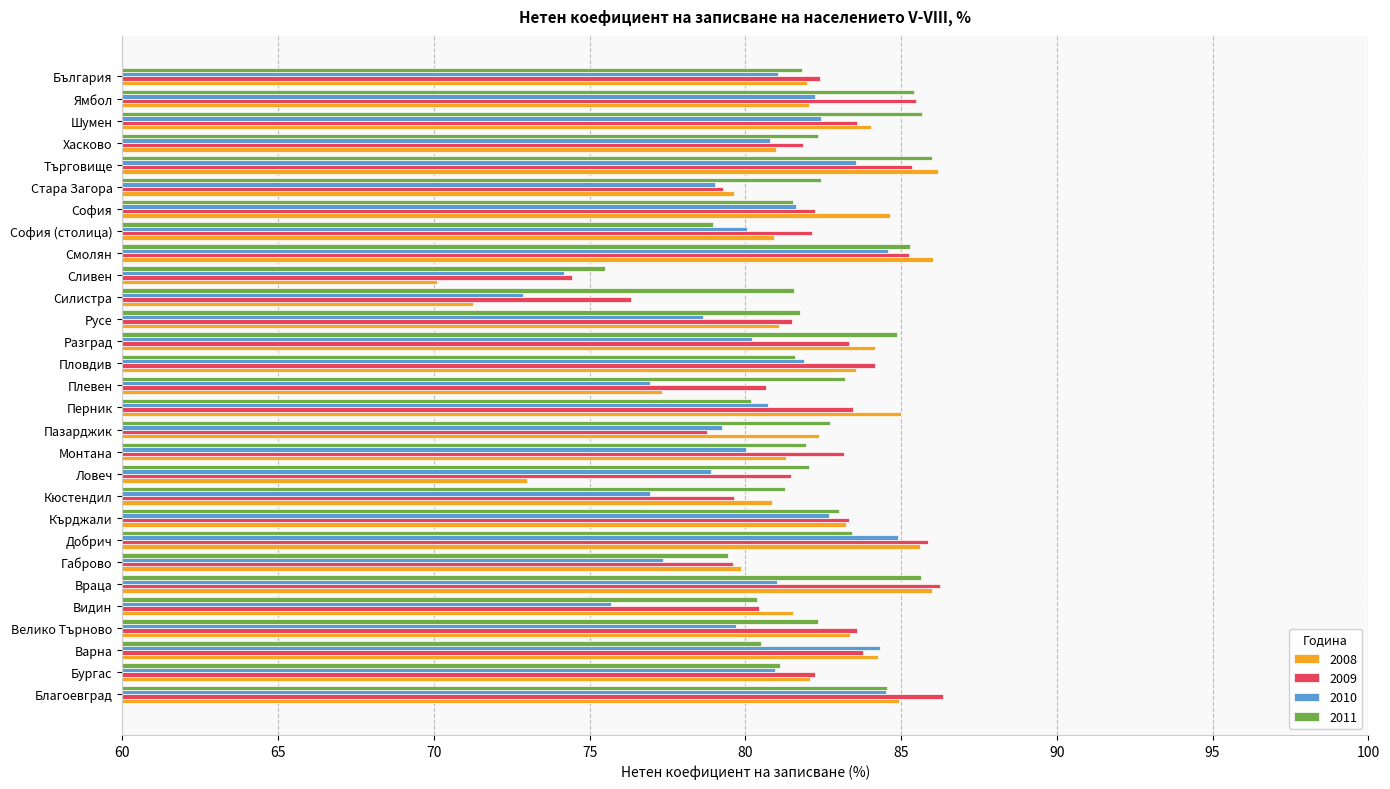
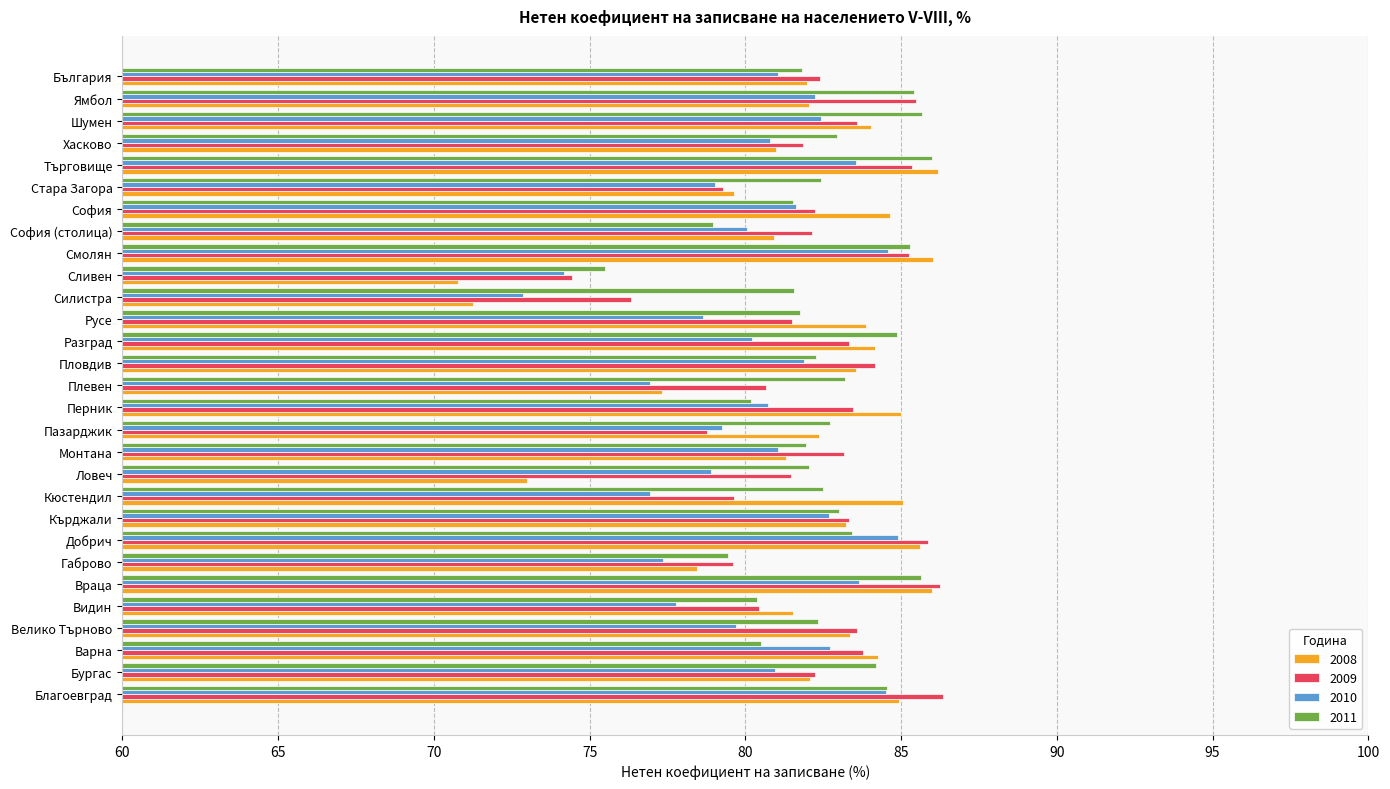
  {
    "2008": {
      "България": 82.0,
      "Ямбол": 82.0,
      "Шумен": 84.0,
      "Хасково": 81.0,
      "Търговище": 86.2,
      "Стара Загора": 79.6,
      "София": 84.6,
      "София (столица)": 80.9,
      "Смолян": 86.0,
-     "Сливен": 70.1,
+     "Сливен": 70.8,
      "Силистра": 71.3,
-     "Русе": 81.1,
+     "Русе": 83.9,
      "Разград": 84.2,
      "Пловдив": 83.6,
      "Плевен": 77.3,
      "Перник": 85.0,
      "Пазарджик": 82.4,
      "Монтана": 81.3,
      "Ловеч": 73.0,
-     "Кюстендил": 80.8,
+     "Кюстендил": 85.1,
      "Кърджали": 83.2,
      "Добрич": 85.6,
-     "Габрово": 79.9,
+     "Габрово": 78.4,
      "Враца": 86.0,
      "Видин": 81.5,
      "Велико Търново": 83.4,
      "Варна": 84.3,
      "Бургас": 82.1,
      "Благоевград": 84.9
    },
    "2009": {
      "България": 82.4,
      "Ямбол": 85.5,
      "Шумен": 83.6,
      "Хасково": 81.8,
      "Търговище": 85.3,
      "Стара Загора": 79.3,
      "София": 82.2,
      "София (столица)": 82.1,
      "Смолян": 85.3,
      "Сливен": 74.4,
      "Силистра": 76.3,
      "Русе": 81.5,
      "Разград": 83.3,
      "Пловдив": 84.2,
      "Плевен": 80.7,
      "Перник": 83.5,
      "Пазарджик": 78.8,
      "Монтана": 83.2,
      "Ловеч": 81.5,
      "Кюстендил": 79.6,
      "Кърджали": 83.3,
      "Добрич": 85.9,
      "Габрово": 79.6,
      "Враца": 86.3,
      "Видин": 80.4,
      "Велико Търново": 83.6,
      "Варна": 83.8,
      "Бургас": 82.2,
      "Благоевград": 86.4
    },
    "2010": {
      "България": 81.0,
      "Ямбол": 82.2,
      "Шумен": 82.4,
      "Хасково": 80.8,
      "Търговище": 83.5,
      "Стара Загора": 79.0,
      "София": 81.6,
      "София (столица)": 80.1,
      "Смолян": 84.6,
      "Сливен": 74.2,
      "Силистра": 72.9,
      "Русе": 78.6,
      "Разград": 80.2,
      "Пловдив": 81.9,
      "Плевен": 77.0,
      "Перник": 80.7,
      "Пазарджик": 79.3,
-     "Монтана": 80.0,
+     "Монтана": 81.1,
      "Ловеч": 78.9,
      "Кюстендил": 76.9,
      "Кърджали": 82.7,
      "Добрич": 84.9,
      "Габрово": 77.4,
-     "Враца": 81.0,
-     "Видин": 75.7,
+     "Враца": 83.7,
+     "Видин": 77.8,
      "Велико Търново": 79.7,
-     "Варна": 84.3,
+     "Варна": 82.7,
      "Бургас": 81.0,
      "Благоевград": 84.5
    },
    "2011": {
      "България": 81.8,
      "Ямбол": 85.4,
      "Шумен": 85.7,
-     "Хасково": 82.3,
+     "Хасково": 83.0,
      "Търговище": 86.0,
      "Стара Загора": 82.4,
      "София": 81.5,
      "София (столица)": 79.0,
      "Смолян": 85.3,
      "Сливен": 75.5,
      "Силистра": 81.6,
      "Русе": 81.7,
      "Разград": 84.9,
-     "Пловдив": 81.6,
+     "Пловдив": 82.3,
      "Плевен": 83.2,
      "Перник": 80.2,
      "Пазарджик": 82.7,
      "Монтана": 81.9,
      "Ловеч": 82.0,
-     "Кюстендил": 81.3,
+     "Кюстендил": 82.5,
      "Кърджали": 83.0,
      "Добрич": 83.4,
      "Габрово": 79.5,
      "Враца": 85.6,
      "Видин": 80.4,
      "Велико Търново": 82.3,
      "Варна": 80.5,
-     "Бургас": 81.1,
+     "Бургас": 84.2,
      "Благоевград": 84.5
    }
  }
